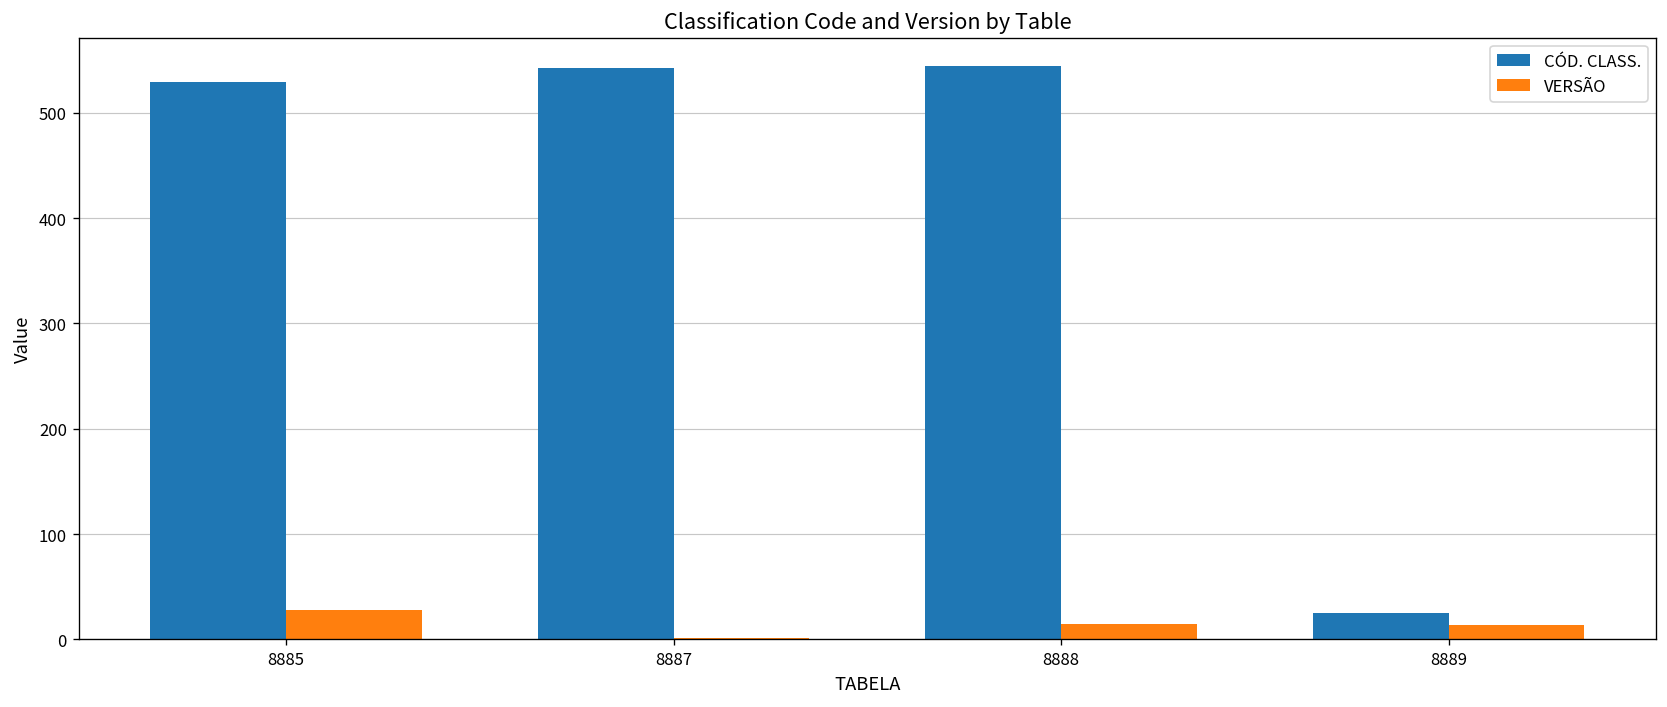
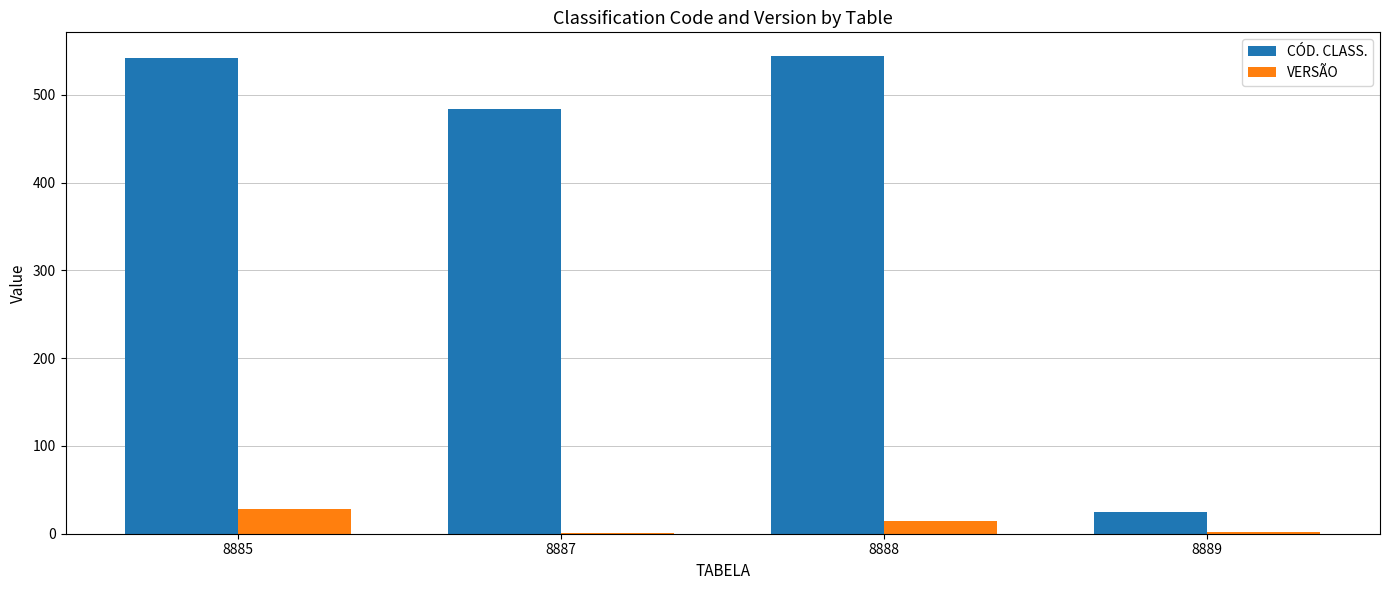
  {
    "CÓD. CLASS.": {
-     "8885": 530,
-     "8887": 540,
+     "8885": 540,
+     "8887": 480,
      "8888": 540,
      "8889": 30
    },
    "VERSÃO": {
      "8885": 30,
      "8888": 20,
-     "8889": 10
+     "8889": 0
    }
  }
